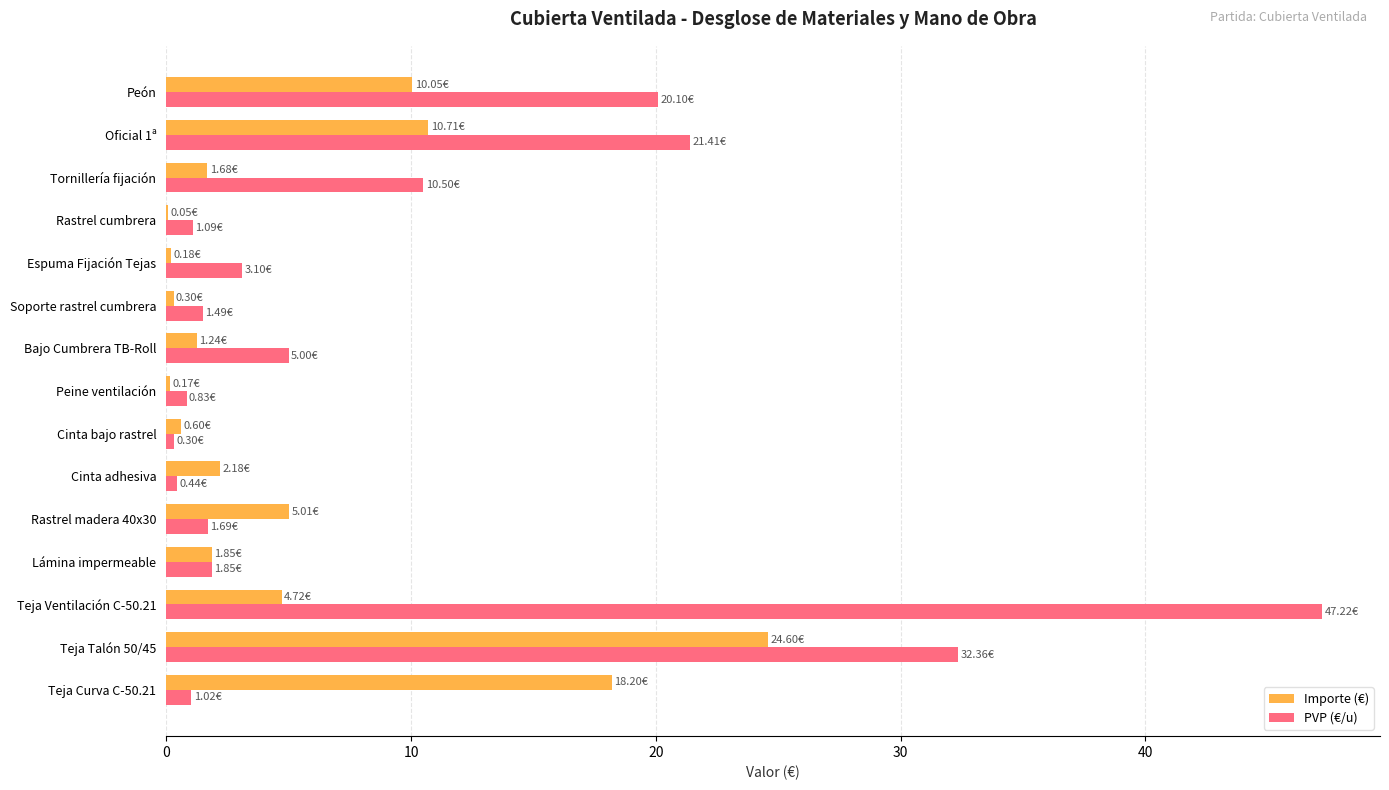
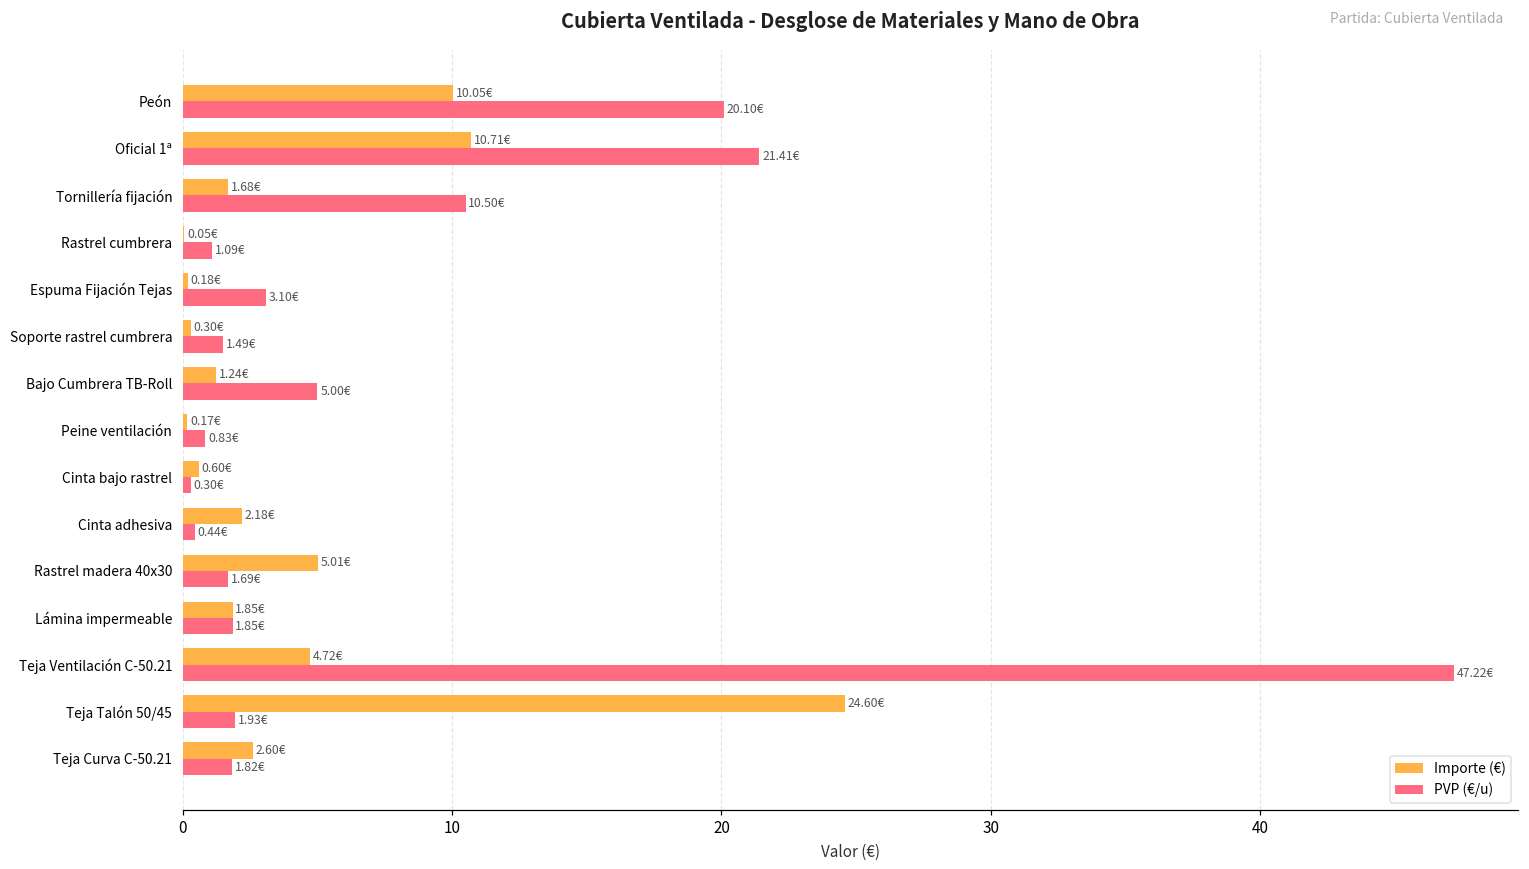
  {
    "Importe (€)": {
      "Peón": "10.05€",
      "Oficial 1ª": "10.71€",
      "Tornillería fijación": "1.68€",
      "Rastrel cumbrera": "0.05€",
      "Espuma Fijación Tejas": "0.18€",
      "Soporte rastrel cumbrera": "0.30€",
      "Bajo Cumbrera TB-Roll": "1.24€",
      "Peine ventilación": "0.17€",
      "Cinta bajo rastrel": "0.60€",
      "Cinta adhesiva": "2.18€",
      "Rastrel madera 40x30": "5.01€",
      "Lámina impermeable": "1.85€",
      "Teja Ventilación C-50.21": "4.72€",
      "Teja Talón 50/45": "24.60€",
-     "Teja Curva C-50.21": "18.20€"
+     "Teja Curva C-50.21": "2.60€"
    },
    "PVP (€/u)": {
      "Peón": "20.10€",
      "Oficial 1ª": "21.41€",
      "Tornillería fijación": "10.50€",
      "Rastrel cumbrera": "1.09€",
      "Espuma Fijación Tejas": "3.10€",
      "Soporte rastrel cumbrera": "1.49€",
      "Bajo Cumbrera TB-Roll": "5.00€",
      "Peine ventilación": "0.83€",
      "Cinta bajo rastrel": "0.30€",
      "Cinta adhesiva": "0.44€",
      "Rastrel madera 40x30": "1.69€",
      "Lámina impermeable": "1.85€",
      "Teja Ventilación C-50.21": "47.22€",
-     "Teja Talón 50/45": "32.36€",
-     "Teja Curva C-50.21": "1.02€"
+     "Teja Talón 50/45": "1.93€",
+     "Teja Curva C-50.21": "1.82€"
    }
  }
